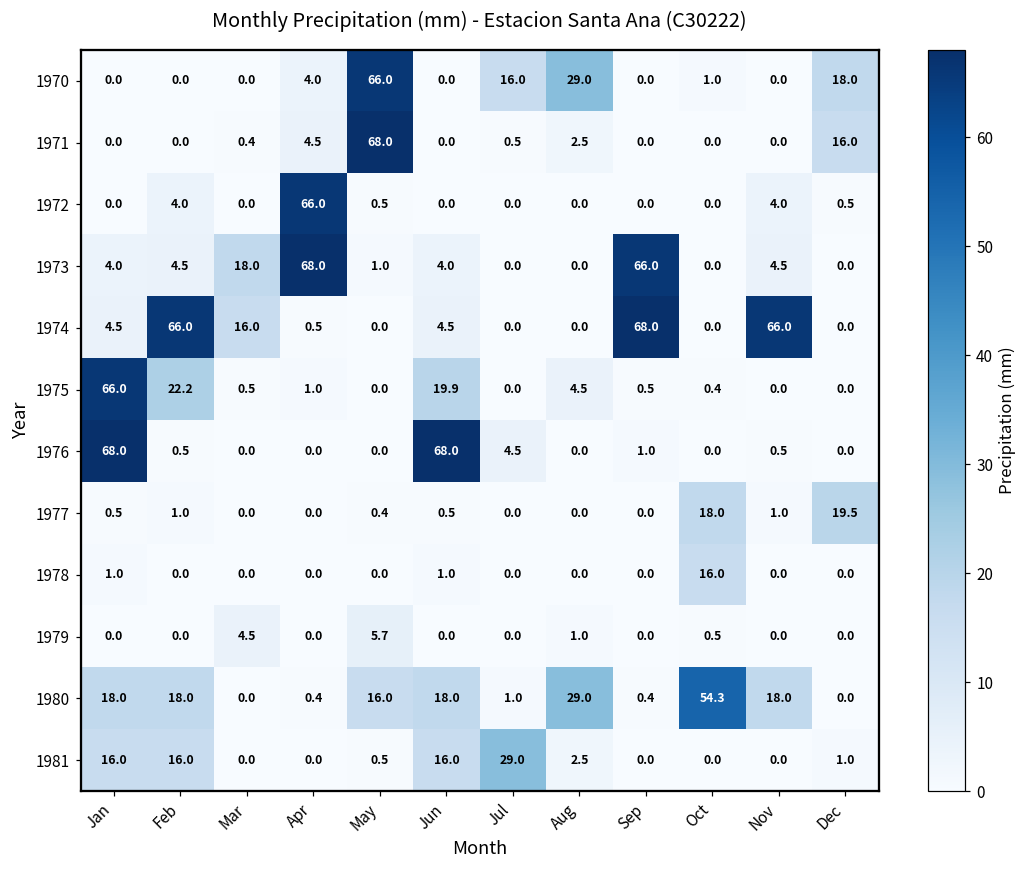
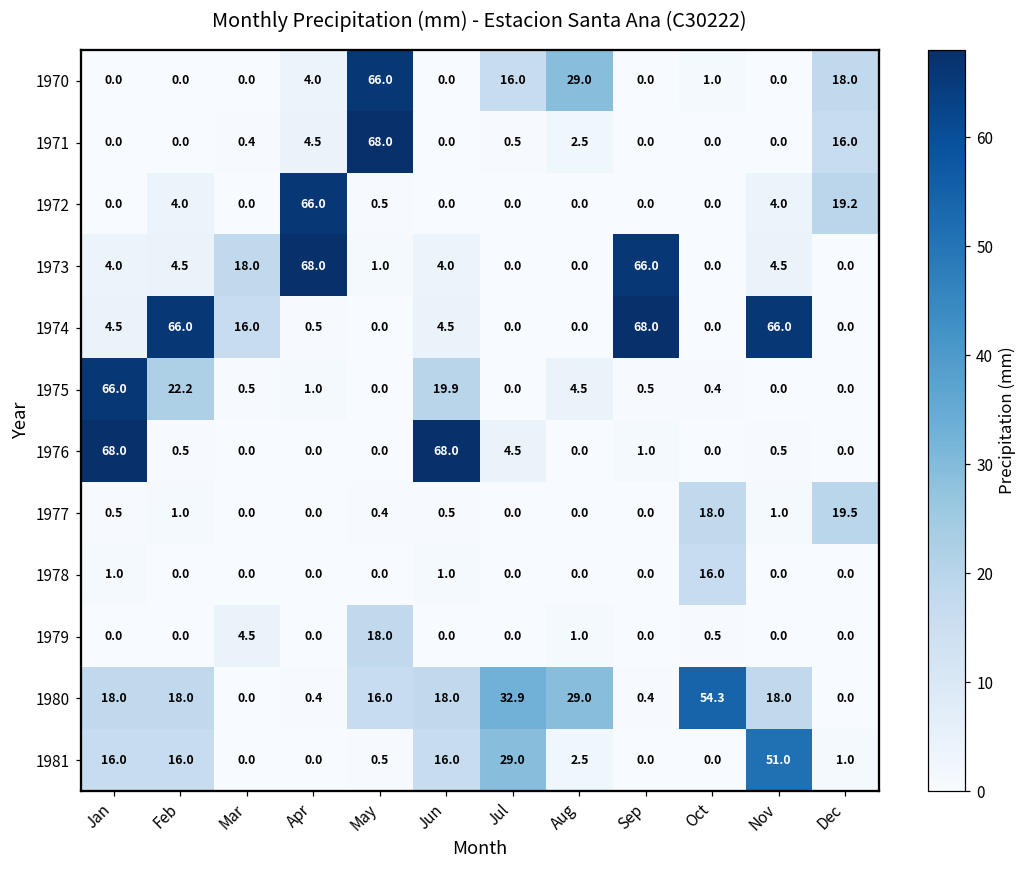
  {
    "1970": {
      "Jan": 0.0,
      "Feb": 0.0,
      "Mar": 0.0,
      "Apr": 4.0,
      "May": 66.0,
      "Jun": 0.0,
      "Jul": 16.0,
      "Aug": 29.0,
      "Sep": 0.0,
      "Oct": 1.0,
      "Nov": 0.0,
      "Dec": 18.0
    },
    "1971": {
      "Jan": 0.0,
      "Feb": 0.0,
      "Mar": 0.4,
      "Apr": 4.5,
      "May": 68.0,
      "Jun": 0.0,
      "Jul": 0.5,
      "Aug": 2.5,
      "Sep": 0.0,
      "Oct": 0.0,
      "Nov": 0.0,
      "Dec": 16.0
    },
    "1972": {
      "Jan": 0.0,
      "Feb": 4.0,
      "Mar": 0.0,
      "Apr": 66.0,
      "May": 0.5,
      "Jun": 0.0,
      "Jul": 0.0,
      "Aug": 0.0,
      "Sep": 0.0,
      "Oct": 0.0,
      "Nov": 4.0,
-     "Dec": 0.5
+     "Dec": 19.2
    },
    "1973": {
      "Jan": 4.0,
      "Feb": 4.5,
      "Mar": 18.0,
      "Apr": 68.0,
      "May": 1.0,
      "Jun": 4.0,
      "Jul": 0.0,
      "Aug": 0.0,
      "Sep": 66.0,
      "Oct": 0.0,
      "Nov": 4.5,
      "Dec": 0.0
    },
    "1974": {
      "Jan": 4.5,
      "Feb": 66.0,
      "Mar": 16.0,
      "Apr": 0.5,
      "May": 0.0,
      "Jun": 4.5,
      "Jul": 0.0,
      "Aug": 0.0,
      "Sep": 68.0,
      "Oct": 0.0,
      "Nov": 66.0,
      "Dec": 0.0
    },
    "1975": {
      "Jan": 66.0,
      "Feb": 22.2,
      "Mar": 0.5,
      "Apr": 1.0,
      "May": 0.0,
      "Jun": 19.9,
      "Jul": 0.0,
      "Aug": 4.5,
      "Sep": 0.5,
      "Oct": 0.4,
      "Nov": 0.0,
      "Dec": 0.0
    },
    "1976": {
      "Jan": 68.0,
      "Feb": 0.5,
      "Mar": 0.0,
      "Apr": 0.0,
      "May": 0.0,
      "Jun": 68.0,
      "Jul": 4.5,
      "Aug": 0.0,
      "Sep": 1.0,
      "Oct": 0.0,
      "Nov": 0.5,
      "Dec": 0.0
    },
    "1977": {
      "Jan": 0.5,
      "Feb": 1.0,
      "Mar": 0.0,
      "Apr": 0.0,
      "May": 0.4,
      "Jun": 0.5,
      "Jul": 0.0,
      "Aug": 0.0,
      "Sep": 0.0,
      "Oct": 18.0,
      "Nov": 1.0,
      "Dec": 19.5
    },
    "1978": {
      "Jan": 1.0,
      "Feb": 0.0,
      "Mar": 0.0,
      "Apr": 0.0,
      "May": 0.0,
      "Jun": 1.0,
      "Jul": 0.0,
      "Aug": 0.0,
      "Sep": 0.0,
      "Oct": 16.0,
      "Nov": 0.0,
      "Dec": 0.0
    },
    "1979": {
      "Jan": 0.0,
      "Feb": 0.0,
      "Mar": 4.5,
      "Apr": 0.0,
-     "May": 5.7,
+     "May": 18.0,
      "Jun": 0.0,
      "Jul": 0.0,
      "Aug": 1.0,
      "Sep": 0.0,
      "Oct": 0.5,
      "Nov": 0.0,
      "Dec": 0.0
    },
    "1980": {
      "Jan": 18.0,
      "Feb": 18.0,
      "Mar": 0.0,
      "Apr": 0.4,
      "May": 16.0,
      "Jun": 18.0,
-     "Jul": 1.0,
+     "Jul": 32.9,
      "Aug": 29.0,
      "Sep": 0.4,
      "Oct": 54.3,
      "Nov": 18.0,
      "Dec": 0.0
    },
    "1981": {
      "Jan": 16.0,
      "Feb": 16.0,
      "Mar": 0.0,
      "Apr": 0.0,
      "May": 0.5,
      "Jun": 16.0,
      "Jul": 29.0,
      "Aug": 2.5,
      "Sep": 0.0,
      "Oct": 0.0,
-     "Nov": 0.0,
+     "Nov": 51.0,
      "Dec": 1.0
    }
  }
